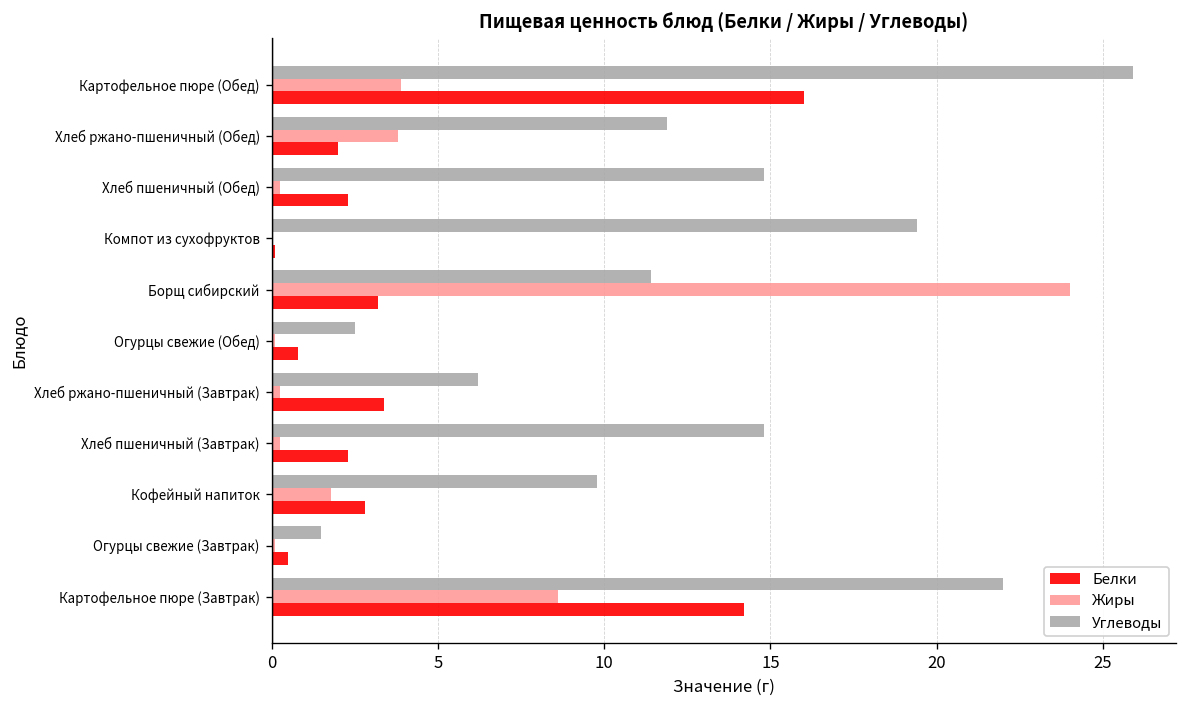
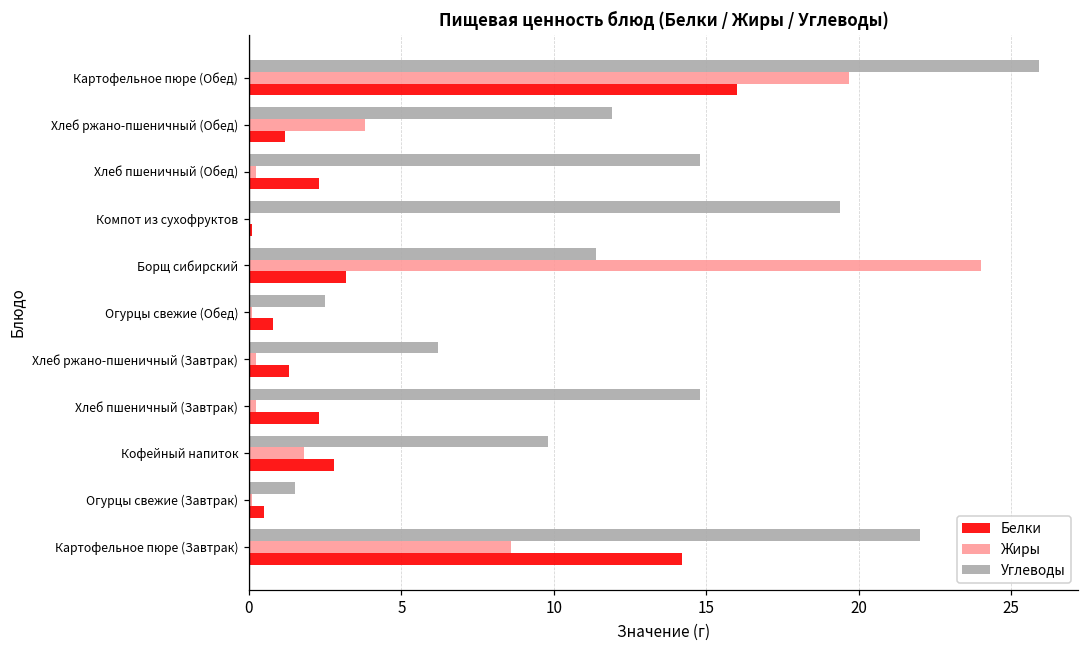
  {
    "Белки": {
      "Картофельное пюре (Обед)": 16.0,
-     "Хлеб ржано-пшеничный (Обед)": 2.0,
+     "Хлеб ржано-пшеничный (Обед)": 1.2,
      "Хлеб пшеничный (Обед)": 2.3,
      "Компот из сухофруктов": 0.1,
      "Борщ сибирский": 3.2,
      "Огурцы свежие (Обед)": 0.8,
-     "Хлеб ржано-пшеничный (Завтрак)": 3.4,
+     "Хлеб ржано-пшеничный (Завтрак)": 1.3,
      "Хлеб пшеничный (Завтрак)": 2.3,
      "Кофейный напиток": 2.8,
      "Огурцы свежие (Завтрак)": 0.5,
      "Картофельное пюре (Завтрак)": 14.2
    },
    "Жиры": {
-     "Картофельное пюре (Обед)": 3.9,
+     "Картофельное пюре (Обед)": 19.7,
      "Хлеб ржано-пшеничный (Обед)": 3.8,
      "Хлеб пшеничный (Обед)": 0.2,
      "Компот из сухофруктов": 0.0,
      "Борщ сибирский": 24.0,
      "Огурцы свежие (Обед)": 0.1,
      "Хлеб ржано-пшеничный (Завтрак)": 0.2,
      "Хлеб пшеничный (Завтрак)": 0.2,
      "Кофейный напиток": 1.8,
      "Огурцы свежие (Завтрак)": 0.1,
      "Картофельное пюре (Завтрак)": 8.6
    },
    "Углеводы": {
      "Картофельное пюре (Обед)": 25.9,
      "Хлеб ржано-пшеничный (Обед)": 11.9,
      "Хлеб пшеничный (Обед)": 14.8,
      "Компот из сухофруктов": 19.4,
      "Борщ сибирский": 11.4,
      "Огурцы свежие (Обед)": 2.5,
      "Хлеб ржано-пшеничный (Завтрак)": 6.2,
      "Хлеб пшеничный (Завтрак)": 14.8,
      "Кофейный напиток": 9.8,
      "Огурцы свежие (Завтрак)": 1.5,
      "Картофельное пюре (Завтрак)": 22.0
    }
  }
